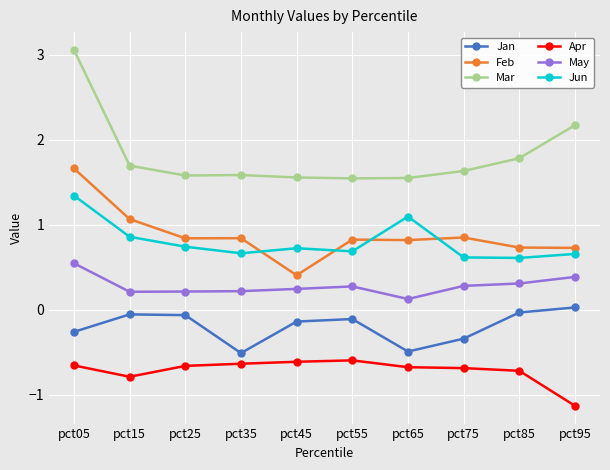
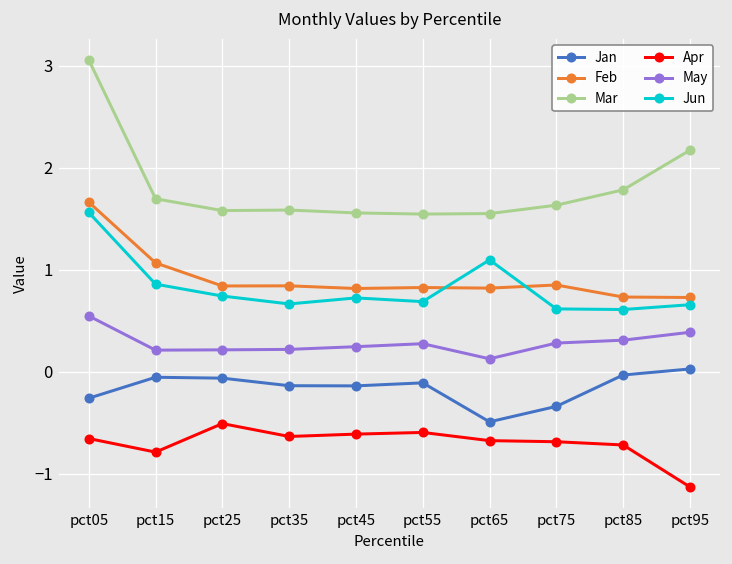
  {
    "Jan": {
      "pct05": -0.3,
      "pct15": -0.1,
      "pct25": -0.1,
-     "pct35": -0.5,
+     "pct35": -0.1,
      "pct45": -0.1,
      "pct55": -0.1,
      "pct65": -0.5,
      "pct75": -0.3,
      "pct85": 0.0,
      "pct95": 0.0
    },
    "Feb": {
      "pct05": 1.7,
      "pct15": 1.1,
      "pct25": 0.8,
      "pct35": 0.8,
-     "pct45": 0.4,
+     "pct45": 0.8,
      "pct55": 0.8,
      "pct65": 0.8,
      "pct75": 0.9,
      "pct85": 0.7,
      "pct95": 0.7
    },
    "Mar": {
      "pct05": 3.1,
      "pct15": 1.7,
      "pct25": 1.6,
      "pct35": 1.6,
      "pct45": 1.6,
      "pct55": 1.5,
      "pct65": 1.6,
      "pct75": 1.6,
      "pct85": 1.8,
      "pct95": 2.2
    },
    "Apr": {
      "pct05": -0.7,
      "pct15": -0.8,
-     "pct25": -0.7,
+     "pct25": -0.5,
      "pct35": -0.6,
      "pct45": -0.6,
      "pct55": -0.6,
      "pct65": -0.7,
      "pct75": -0.7,
      "pct85": -0.7,
      "pct95": -1.1
    },
    "May": {
      "pct05": 0.5,
      "pct15": 0.2,
      "pct25": 0.2,
      "pct35": 0.2,
      "pct45": 0.2,
      "pct55": 0.3,
      "pct65": 0.1,
      "pct75": 0.3,
      "pct85": 0.3,
      "pct95": 0.4
    },
    "Jun": {
-     "pct05": 1.3,
+     "pct05": 1.6,
      "pct15": 0.9,
      "pct25": 0.7,
      "pct35": 0.7,
      "pct45": 0.7,
      "pct55": 0.7,
      "pct65": 1.1,
      "pct75": 0.6,
      "pct85": 0.6,
      "pct95": 0.7
    }
  }
